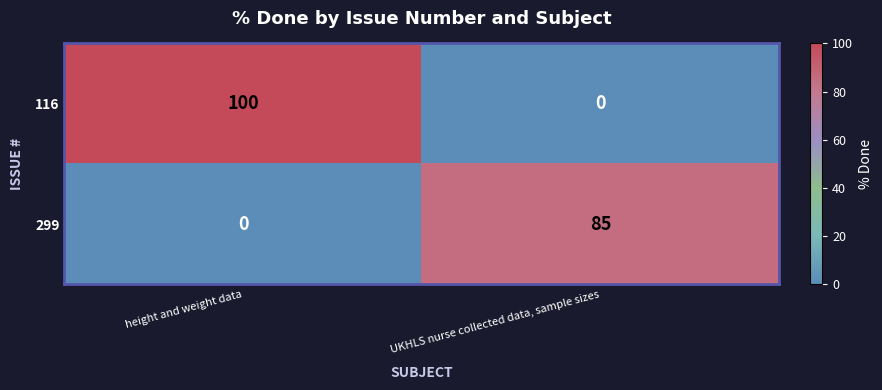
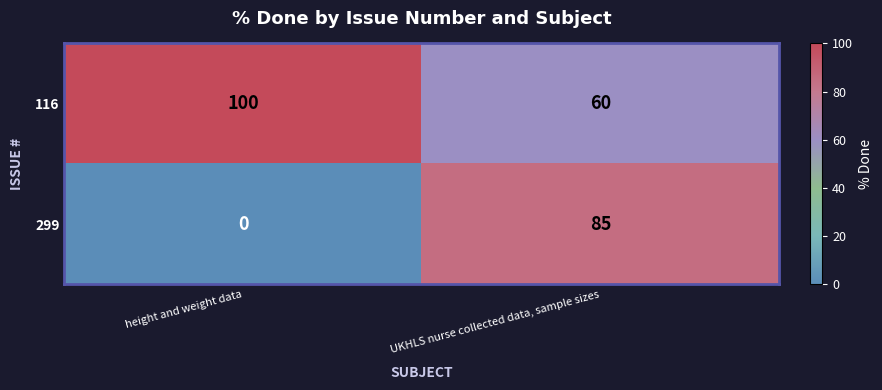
  {
    "116": {
      "height and weight data": 100,
-     "UKHLS nurse collected data, sample sizes": 0
+     "UKHLS nurse collected data, sample sizes": 60
    },
    "299": {
      "height and weight data": 0,
      "UKHLS nurse collected data, sample sizes": 85
    }
  }
